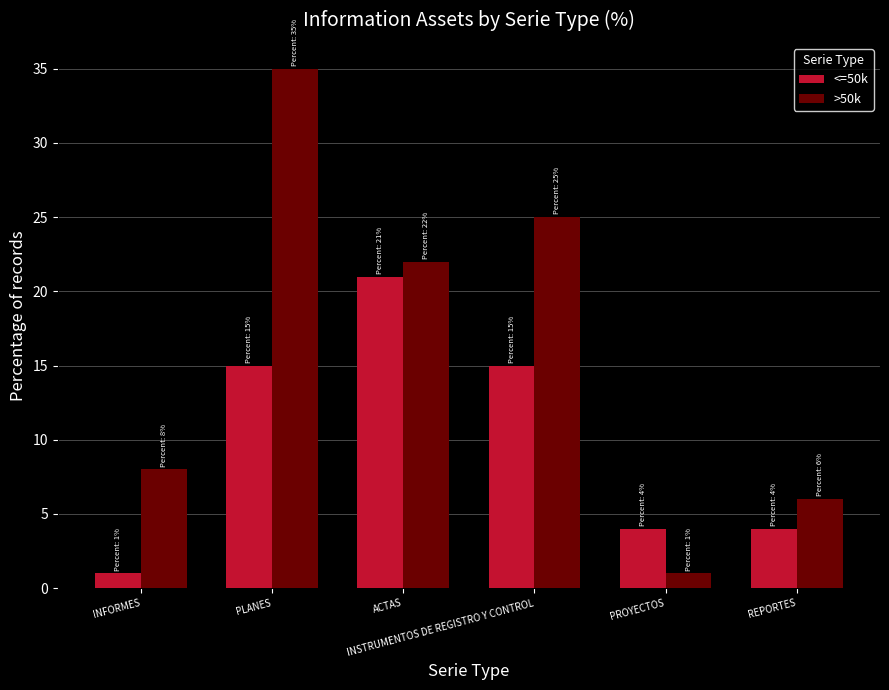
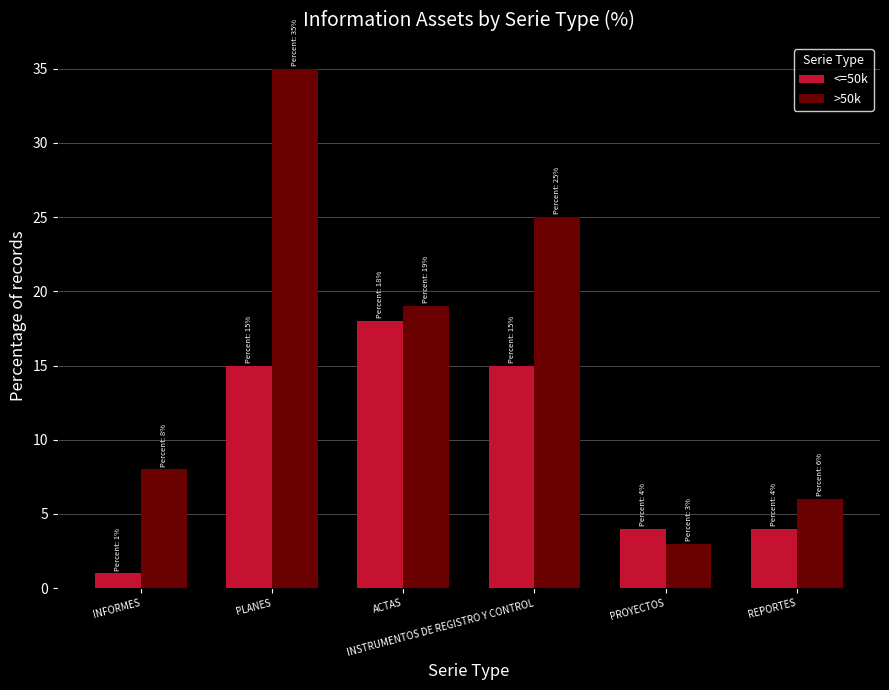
  {
    "<=50k": {
      "INFORMES": "1%",
      "PLANES": "15%",
-     "ACTAS": "21%",
+     "ACTAS": "18%",
      "INSTRUMENTOS DE REGISTRO Y CONTROL": "15%",
      "PROYECTOS": "4%",
      "REPORTES": "4%"
    },
    ">50k": {
      "INFORMES": "8%",
      "PLANES": "35%",
-     "ACTAS": "22%",
+     "ACTAS": "19%",
      "INSTRUMENTOS DE REGISTRO Y CONTROL": "25%",
-     "PROYECTOS": "1%",
+     "PROYECTOS": "3%",
      "REPORTES": "6%"
    }
  }
